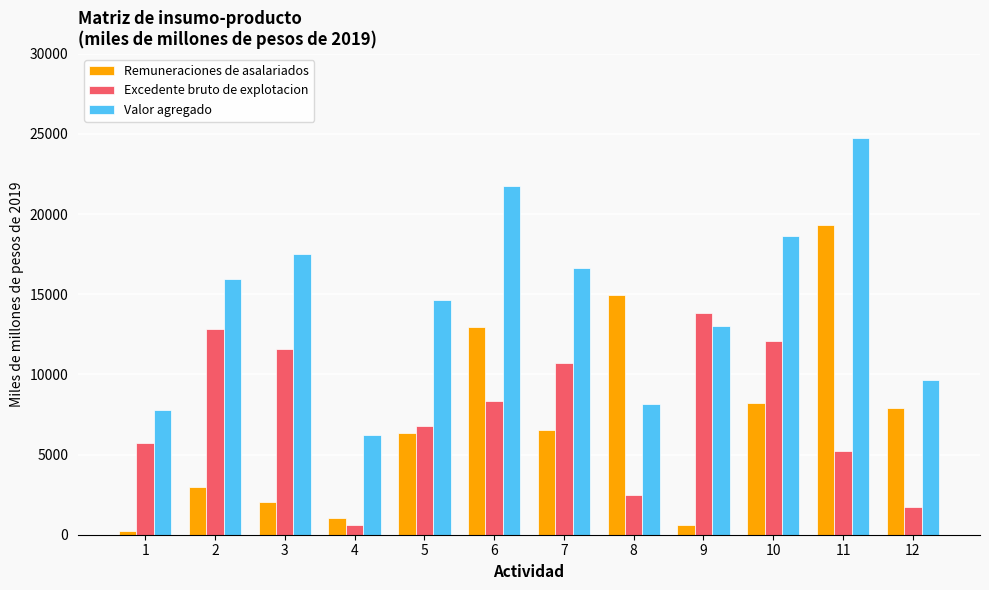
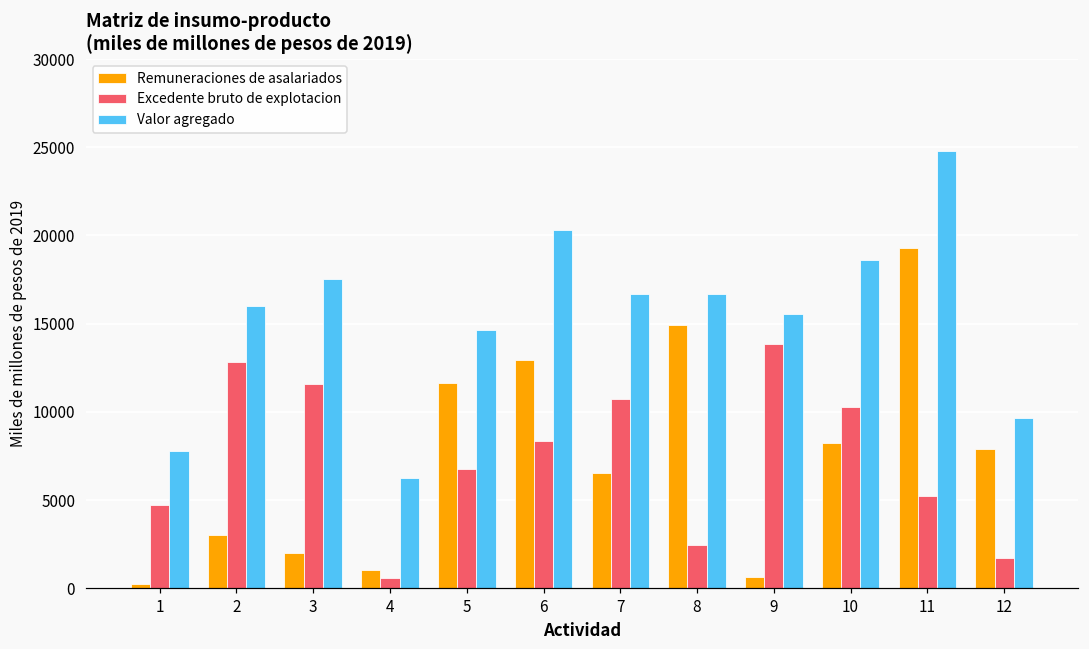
  {
    "Remuneraciones de asalariados": {
      "1": 300,
      "2": 3000,
      "3": 2000,
      "4": 1100,
-     "5": 6400,
+     "5": 11700,
      "6": 13000,
      "7": 6500,
      "8": 14900,
      "9": 600,
      "10": 8200,
      "11": 19300,
      "12": 7900
    },
    "Excedente bruto de explotacion": {
-     "1": 5700,
+     "1": 4700,
      "2": 12800,
      "3": 11600,
      "4": 600,
      "5": 6800,
      "6": 8400,
      "7": 10700,
      "8": 2500,
      "9": 13800,
-     "10": 12100,
+     "10": 10300,
      "11": 5200,
      "12": 1700
    },
    "Valor agregado": {
      "1": 7800,
      "2": 16000,
      "3": 17500,
      "4": 6200,
      "5": 14600,
-     "6": 21800,
+     "6": 20300,
      "7": 16700,
-     "8": 8200,
-     "9": 13000,
+     "8": 16700,
+     "9": 15500,
      "10": 18600,
      "11": 24800,
      "12": 9600
    }
  }
